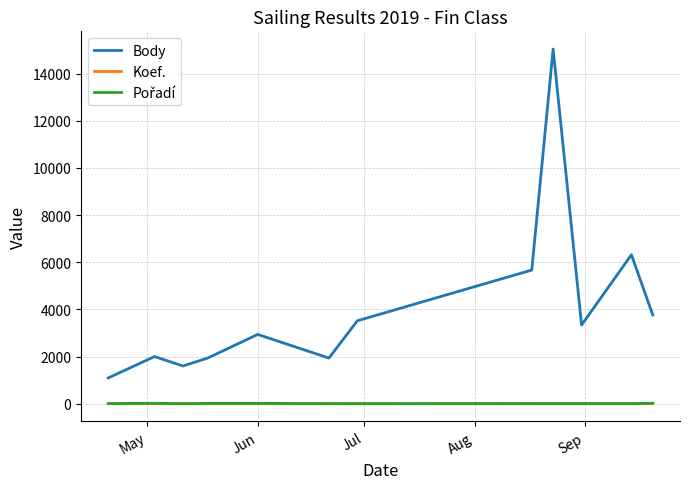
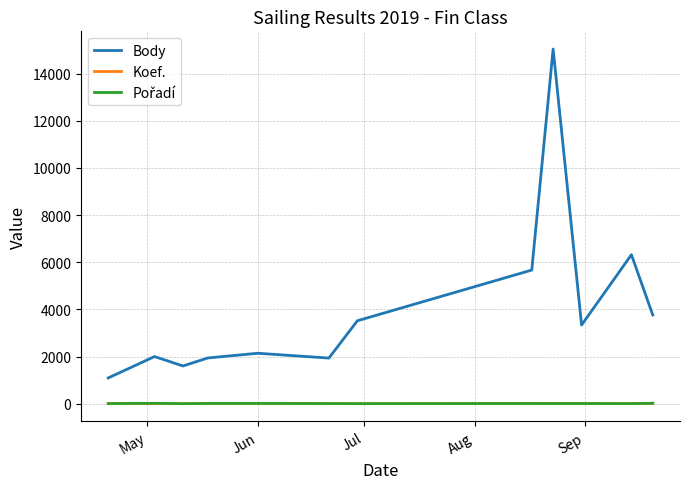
  {
    "Body": {
-     "Jun": 2900
+     "Jun": 2100
    }
  }
